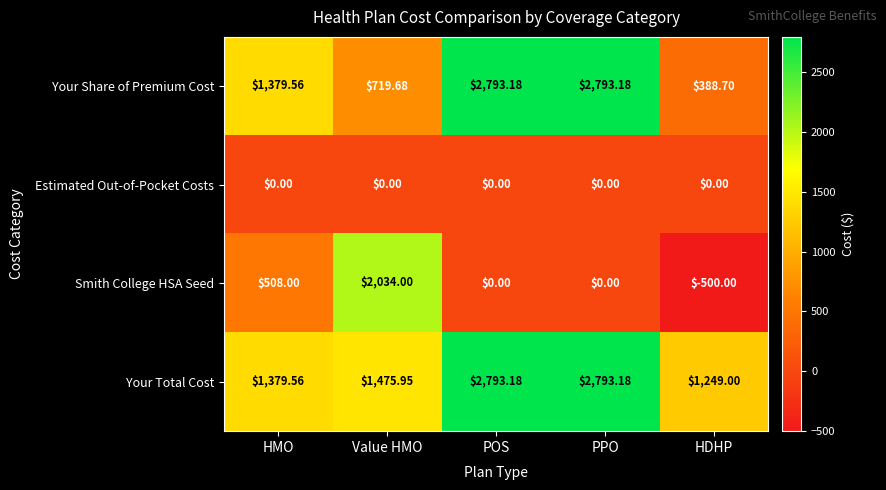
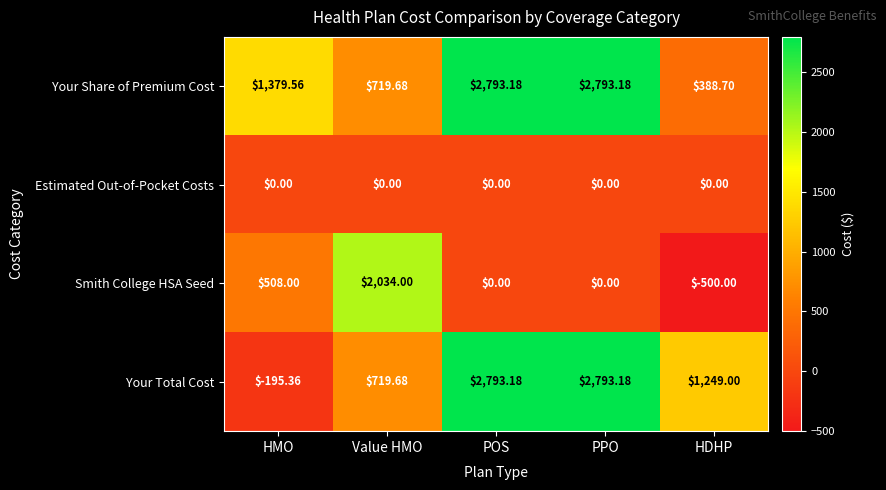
  {
    "Your Share of Premium Cost": {
      "HMO": "$1,379.56",
      "Value HMO": "$719.68",
      "POS": "$2,793.18",
      "PPO": "$2,793.18",
      "HDHP": "$388.70"
    },
    "Estimated Out-of-Pocket Costs": {
      "HMO": "$0.00",
      "Value HMO": "$0.00",
      "POS": "$0.00",
      "PPO": "$0.00",
      "HDHP": "$0.00"
    },
    "Smith College HSA Seed": {
      "HMO": "$508.00",
      "Value HMO": "$2,034.00",
      "POS": "$0.00",
      "PPO": "$0.00",
      "HDHP": "$-500.00"
    },
    "Your Total Cost": {
-     "HMO": "$1,379.56",
-     "Value HMO": "$1,475.95",
+     "HMO": "$-195.36",
+     "Value HMO": "$719.68",
      "POS": "$2,793.18",
      "PPO": "$2,793.18",
      "HDHP": "$1,249.00"
    }
  }
